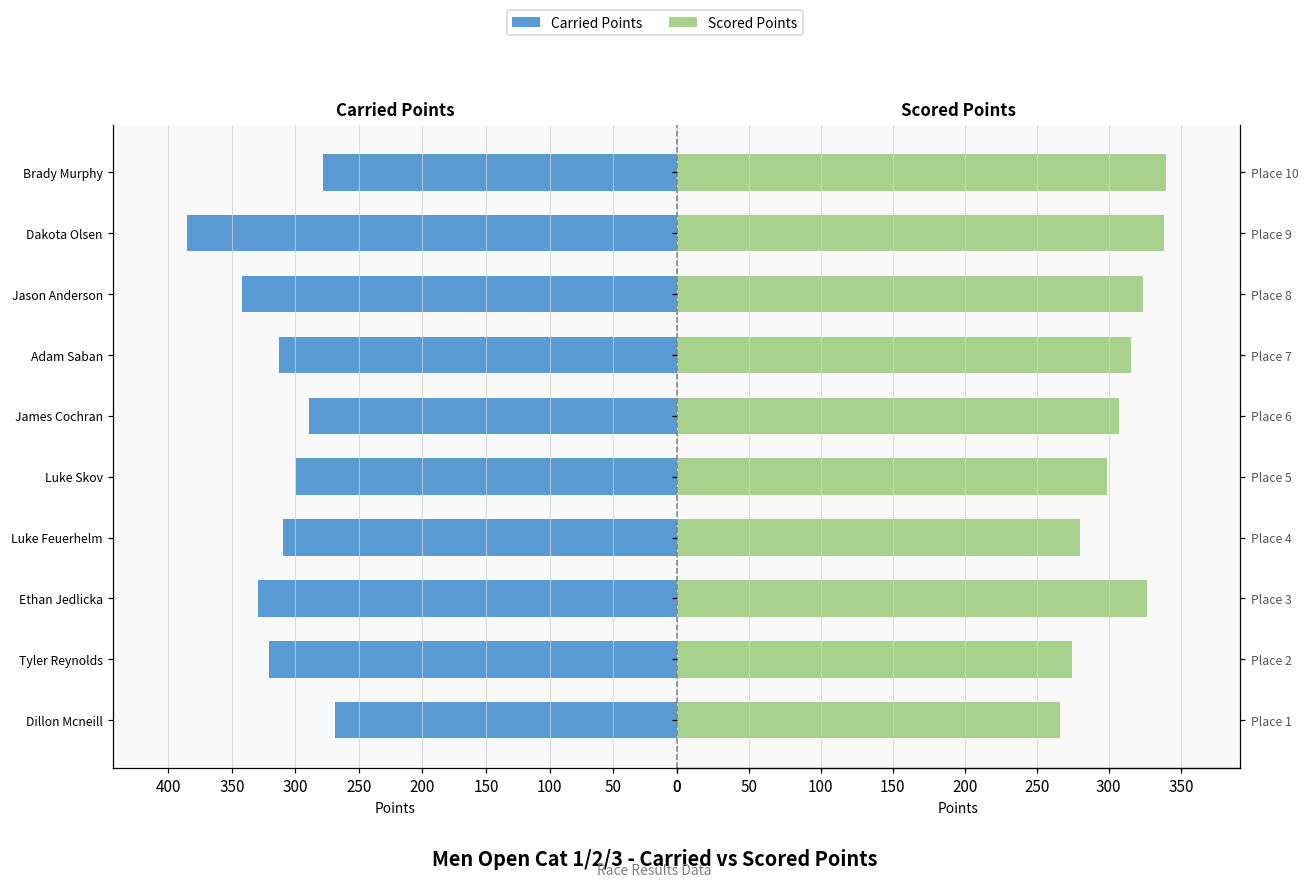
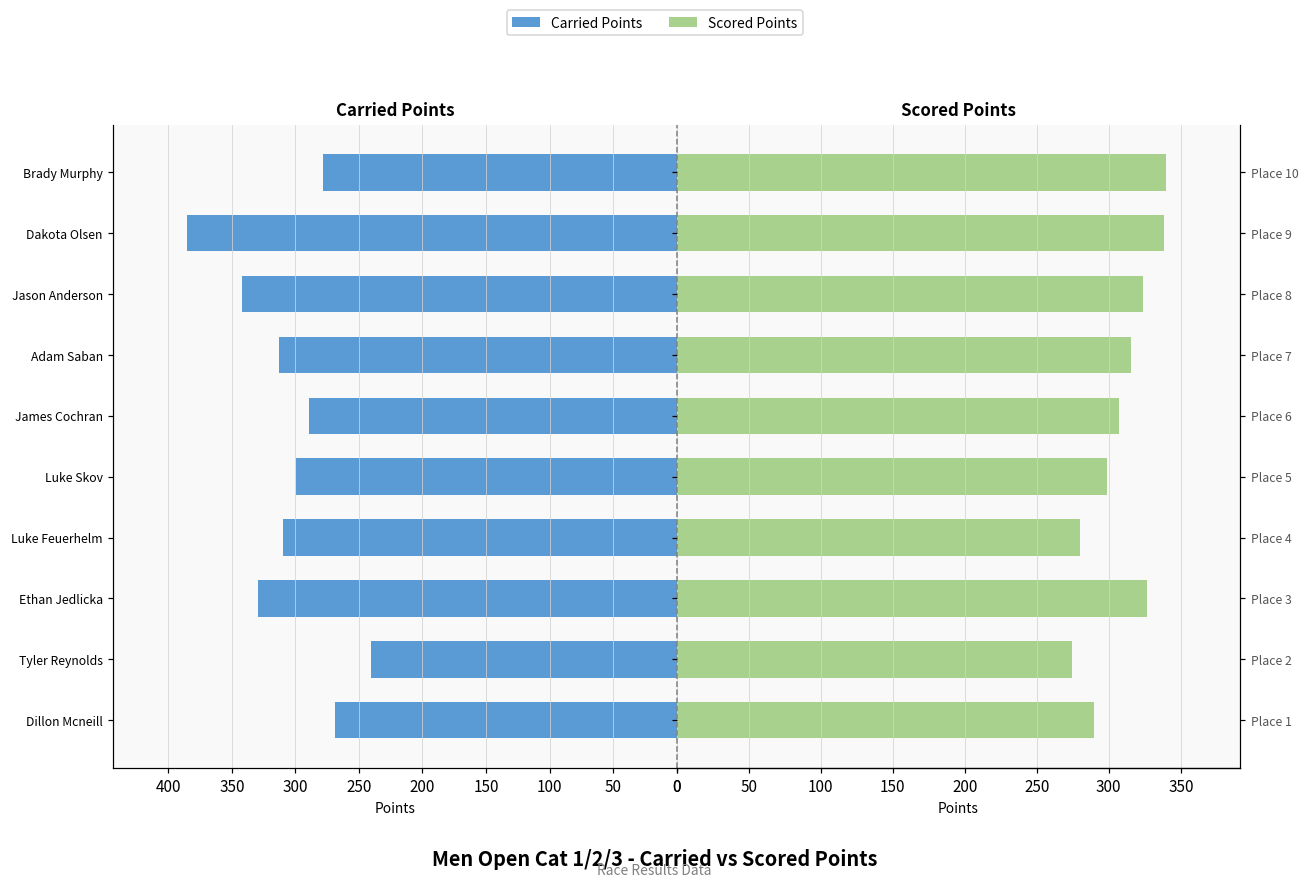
  {
    "Carried Points": {
      "Brady Murphy": 278,
      "Dakota Olsen": 385,
      "Jason Anderson": 342,
      "Adam Saban": 313,
      "James Cochran": 289,
      "Luke Skov": 299,
      "Luke Feuerhelm": 310,
      "Ethan Jedlicka": 330,
-     "Tyler Reynolds": 320,
+     "Tyler Reynolds": 241,
      "Dillon Mcneill": 269
    },
    "Scored Points": {
      "Place 10": 340,
      "Place 9": 338,
      "Place 8": 324,
      "Place 7": 315,
      "Place 6": 307,
      "Place 5": 299,
      "Place 4": 280,
      "Place 3": 326,
      "Place 2": 274,
-     "Place 1": 266
+     "Place 1": 290
    }
  }
